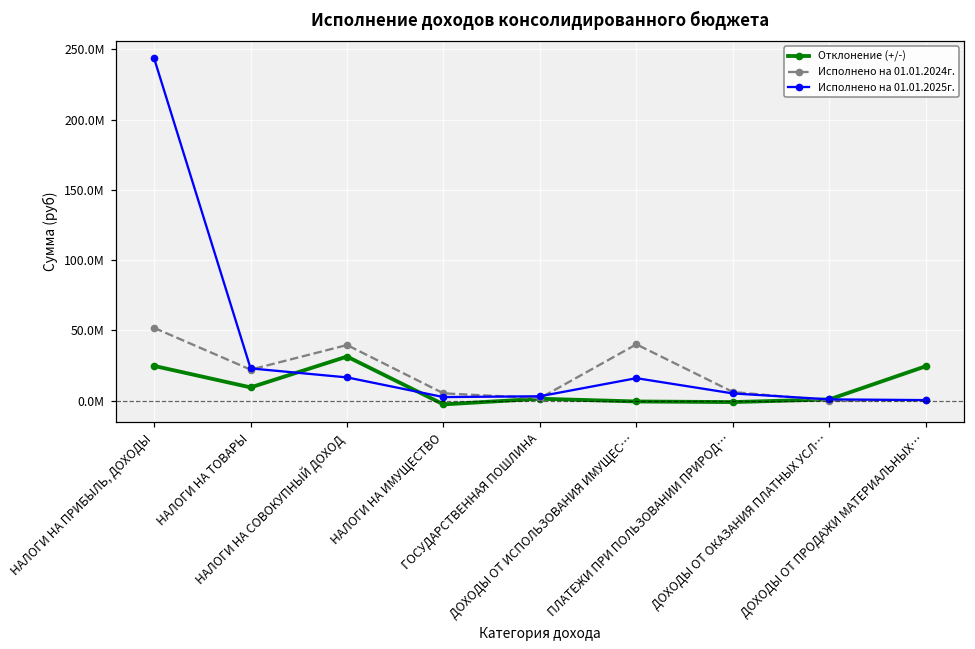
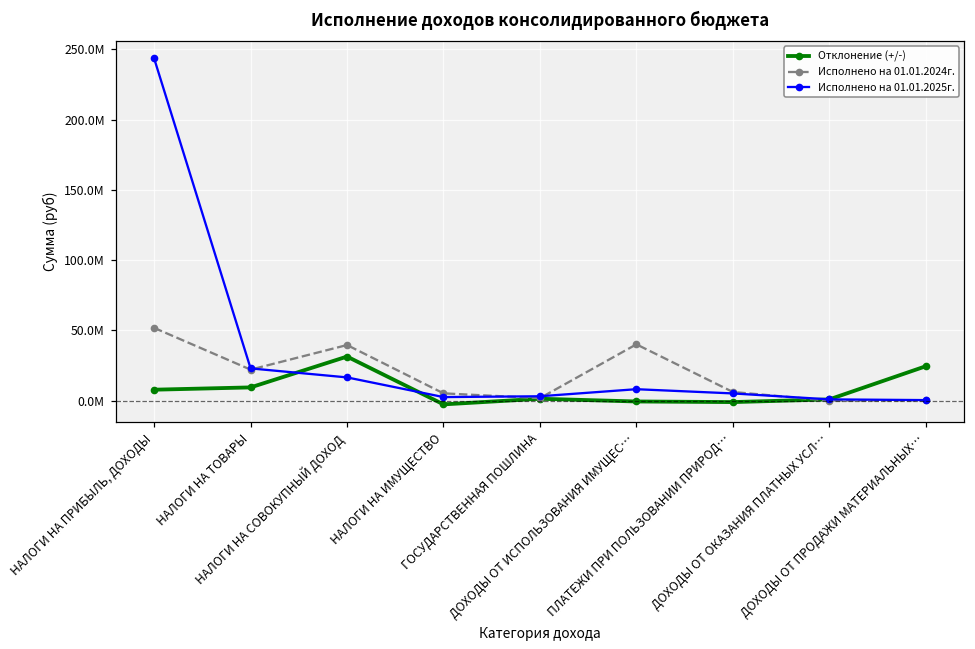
  {
    "Отклонение (+/-)": {
-     "НАЛОГИ НА ПРИБЫЛЬ, ДОХОДЫ": 25000000,
+     "НАЛОГИ НА ПРИБЫЛЬ, ДОХОДЫ": 8000000,
      "НАЛОГИ НА ТОВАРЫ": 9000000,
      "НАЛОГИ НА СОВОКУПНЫЙ ДОХОД": 31000000,
      "НАЛОГИ НА ИМУЩЕСТВО": -3000000,
      "ДОХОДЫ ОТ ИСПОЛЬЗОВАНИЯ ИМУЩЕС…": -1000000,
      "ПЛАТЕЖИ ПРИ ПОЛЬЗОВАНИИ ПРИРОД…": -1000000,
      "ДОХОДЫ ОТ ПРОДАЖИ МАТЕРИАЛЬНЫХ…": 24000000
    },
    "Исполнено на 01.01.2024г.": {
      "НАЛОГИ НА ПРИБЫЛЬ, ДОХОДЫ": 52000000,
      "НАЛОГИ НА СОВОКУПНЫЙ ДОХОД": 40000000,
      "НАЛОГИ НА ИМУЩЕСТВО": 5000000,
      "ДОХОДЫ ОТ ИСПОЛЬЗОВАНИЯ ИМУЩЕС…": 40000000
    },
    "Исполнено на 01.01.2025г.": {
      "НАЛОГИ НА ПРИБЫЛЬ, ДОХОДЫ": 244000000,
      "НАЛОГИ НА СОВОКУПНЫЙ ДОХОД": 17000000,
      "НАЛОГИ НА ИМУЩЕСТВО": 3000000,
-     "ДОХОДЫ ОТ ИСПОЛЬЗОВАНИЯ ИМУЩЕС…": 16000000
+     "ДОХОДЫ ОТ ИСПОЛЬЗОВАНИЯ ИМУЩЕС…": 8000000
    }
  }
